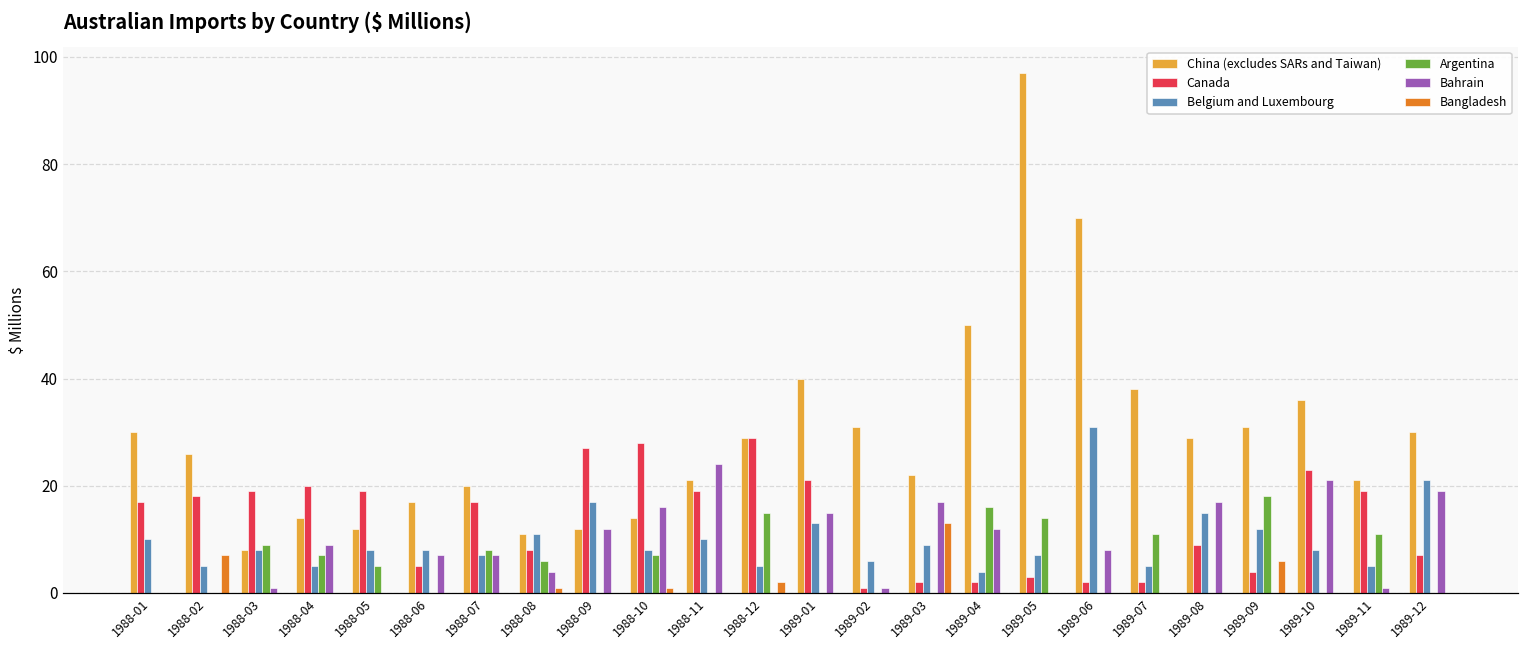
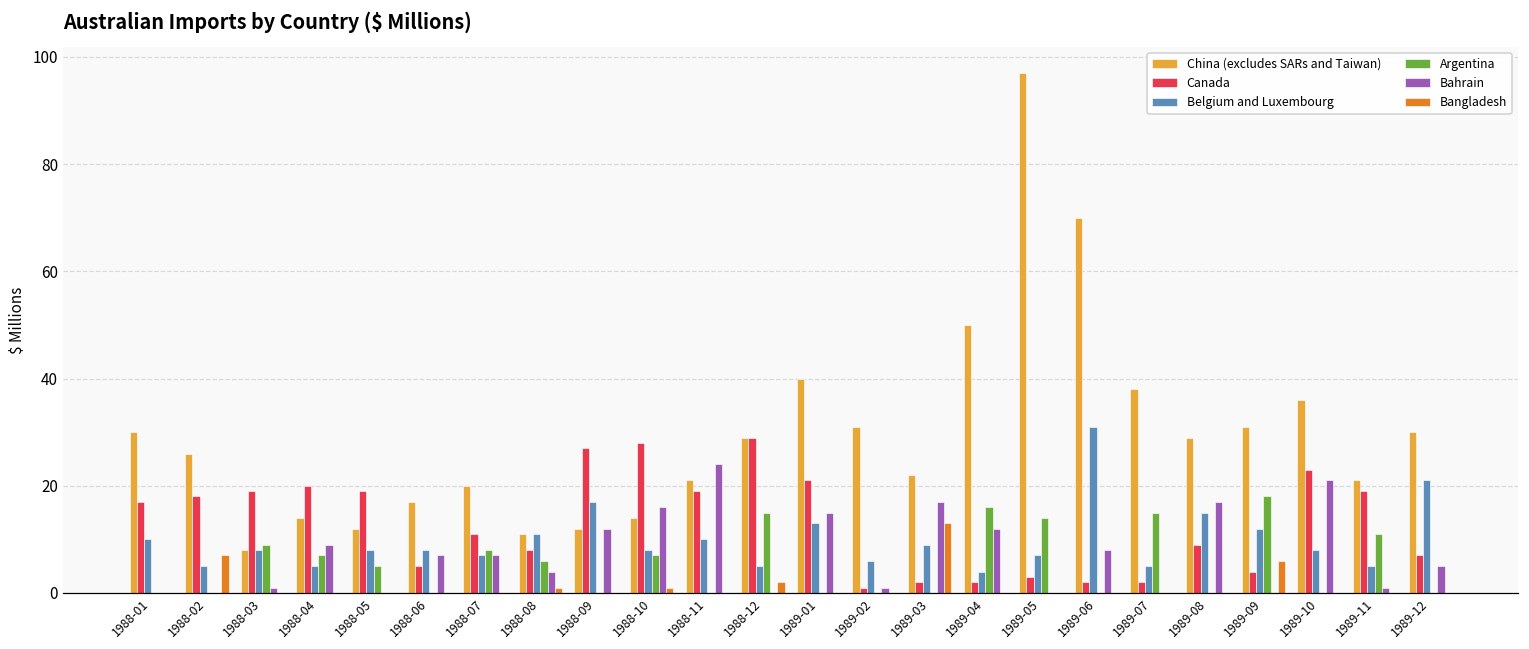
  {
    "Canada": {
      "1988-01": 17,
      "1988-02": 18,
      "1988-03": 19,
      "1988-04": 20,
      "1988-05": 19,
      "1988-06": 5,
-     "1988-07": 17,
+     "1988-07": 11,
      "1988-08": 8,
      "1988-09": 27,
      "1988-10": 28,
      "1988-11": 19,
      "1988-12": 29,
      "1989-01": 21,
      "1989-02": 1,
      "1989-03": 2,
      "1989-04": 2,
      "1989-05": 3,
      "1989-06": 2,
      "1989-07": 2,
      "1989-08": 9,
      "1989-09": 4,
      "1989-10": 23,
      "1989-11": 19,
      "1989-12": 7
    },
    "Belgium and Luxembourg": {
      "1988-01": 10,
      "1988-02": 5,
      "1988-03": 8,
      "1988-04": 5,
      "1988-05": 8,
      "1988-06": 8,
      "1988-07": 7,
      "1988-08": 11,
      "1988-09": 17,
      "1988-10": 8,
      "1988-11": 10,
      "1988-12": 5,
      "1989-01": 13,
      "1989-02": 6,
      "1989-03": 9,
      "1989-04": 4,
      "1989-05": 7,
      "1989-06": 31,
      "1989-07": 5,
      "1989-08": 15,
      "1989-09": 12,
      "1989-10": 8,
      "1989-11": 5,
      "1989-12": 21
    },
    "Argentina": {
      "1988-01": 0,
      "1988-02": 0,
      "1988-03": 9,
      "1988-04": 7,
      "1988-05": 5,
      "1988-06": 0,
      "1988-07": 8,
      "1988-08": 6,
      "1988-09": 0,
      "1988-10": 7,
      "1988-11": 0,
      "1988-12": 15,
      "1989-01": 0,
      "1989-02": 0,
      "1989-03": 0,
      "1989-04": 16,
      "1989-05": 14,
      "1989-06": 0,
-     "1989-07": 11,
+     "1989-07": 15,
      "1989-08": 0,
      "1989-09": 18,
      "1989-10": 0,
      "1989-11": 11,
      "1989-12": 0
    },
    "Bahrain": {
      "1988-01": 0,
      "1988-02": 0,
      "1988-03": 1,
      "1988-04": 9,
      "1988-05": 0,
      "1988-06": 7,
      "1988-07": 7,
      "1988-08": 4,
      "1988-09": 12,
      "1988-10": 16,
      "1988-11": 24,
      "1988-12": 0,
      "1989-01": 15,
      "1989-02": 1,
      "1989-03": 17,
      "1989-04": 12,
      "1989-05": 0,
      "1989-06": 8,
      "1989-07": 0,
      "1989-08": 17,
      "1989-09": 0,
      "1989-10": 21,
      "1989-11": 1,
-     "1989-12": 19
+     "1989-12": 5
    }
  }
